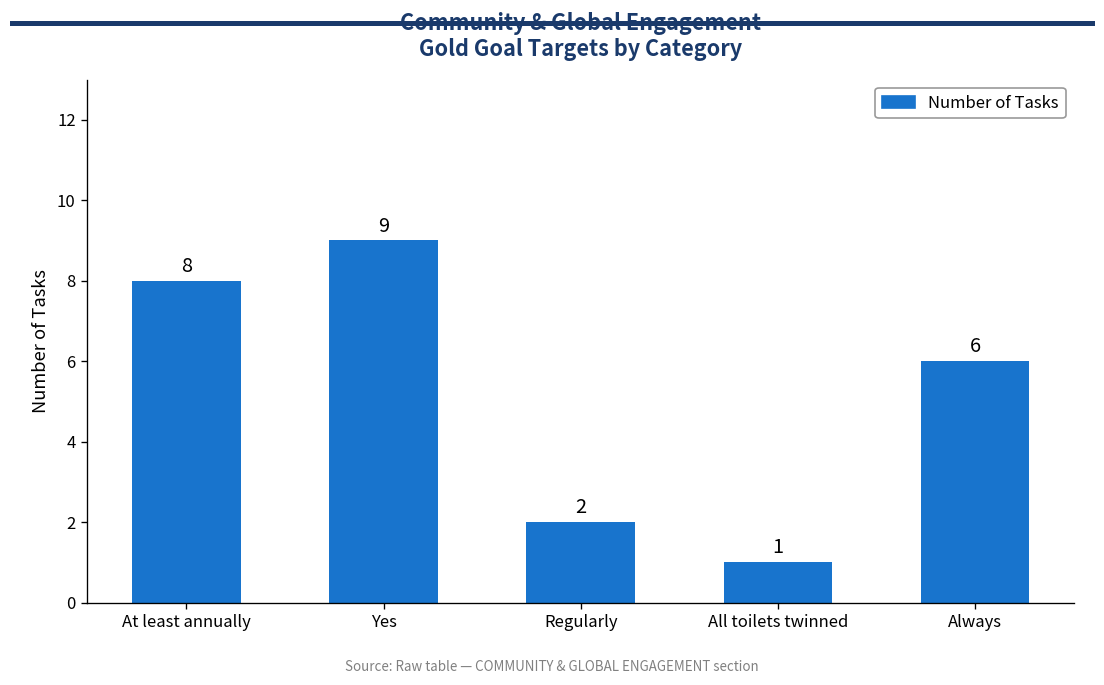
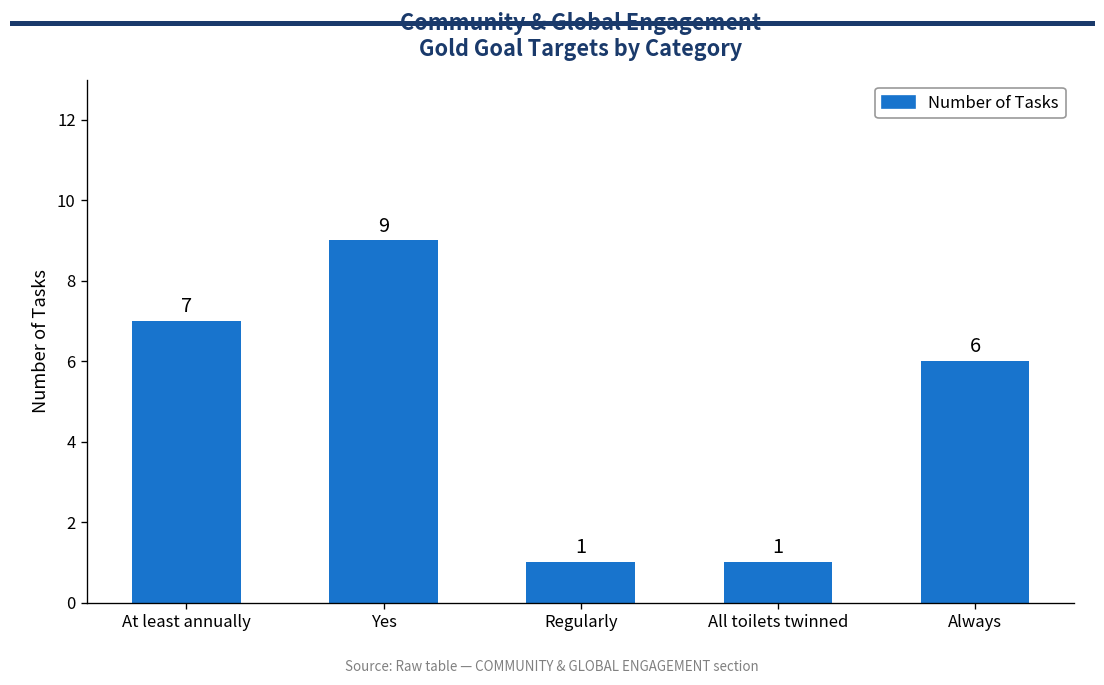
  {
-   "At least annually": 8,
+   "At least annually": 7,
    "Yes": 9,
-   "Regularly": 2,
+   "Regularly": 1,
    "All toilets twinned": 1,
    "Always": 6
  }
